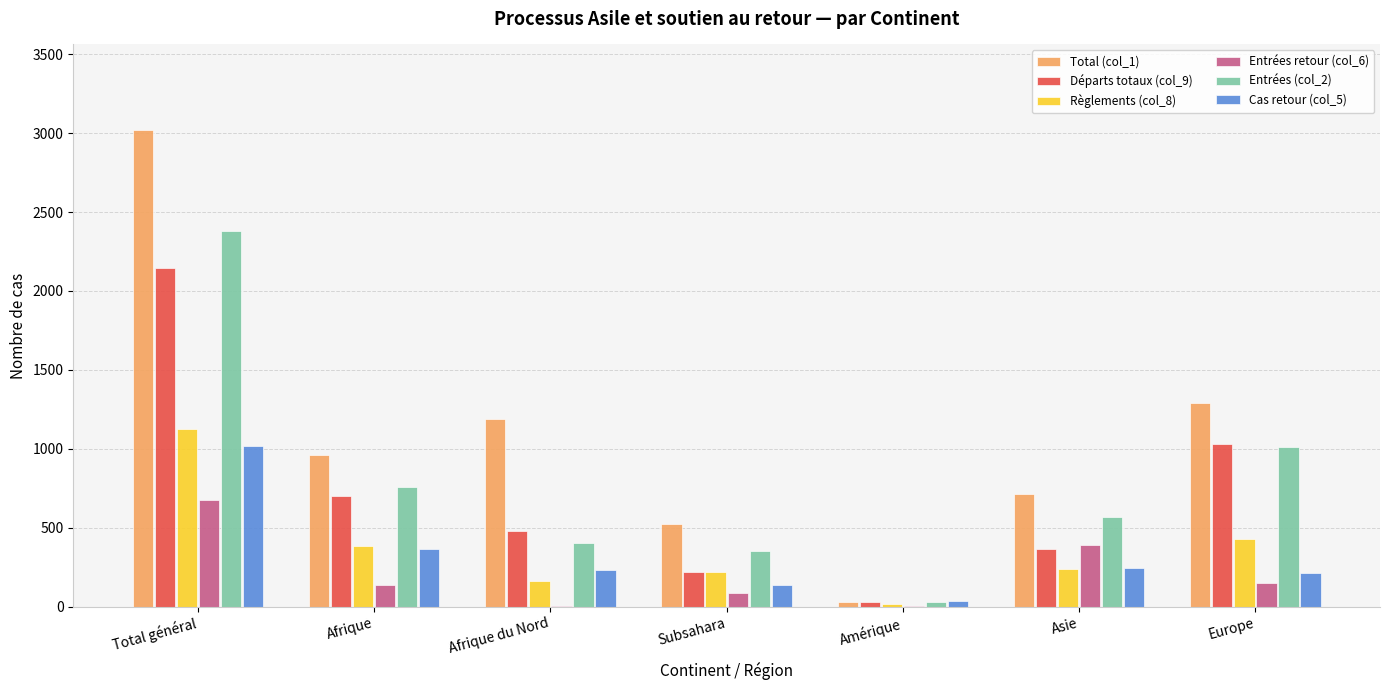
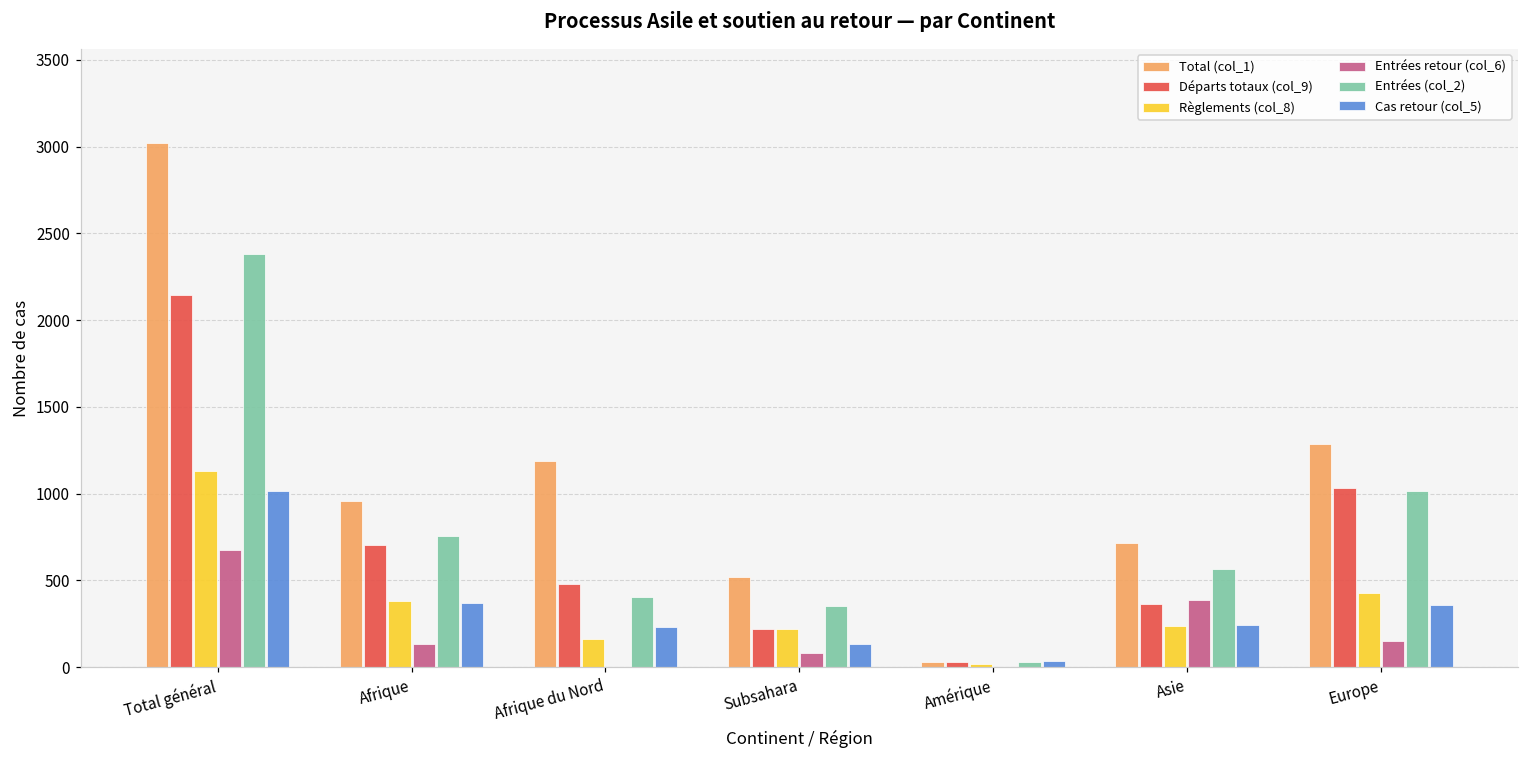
  {
    "Total (col_1)": {
      "Total général": 3020,
      "Afrique": 960,
      "Afrique du Nord": 1190,
      "Subsahara": 520,
      "Amérique": 30,
      "Asie": 720,
      "Europe": 1290
    },
    "Départs totaux (col_9)": {
      "Total général": 2140,
      "Afrique": 700,
      "Afrique du Nord": 480,
      "Subsahara": 220,
      "Amérique": 30,
      "Asie": 360,
      "Europe": 1030
    },
    "Règlements (col_8)": {
      "Total général": 1130,
      "Afrique": 380,
      "Afrique du Nord": 160,
      "Subsahara": 220,
      "Amérique": 20,
      "Asie": 240,
      "Europe": 430
    },
    "Entrées retour (col_6)": {
      "Total général": 680,
      "Afrique": 140,
      "Subsahara": 80,
      "Asie": 390,
      "Europe": 150
    },
    "Entrées (col_2)": {
      "Total général": 2380,
      "Afrique": 760,
      "Afrique du Nord": 400,
      "Subsahara": 350,
      "Amérique": 30,
      "Asie": 570,
      "Europe": 1010
    },
    "Cas retour (col_5)": {
      "Total général": 1020,
      "Afrique": 370,
      "Afrique du Nord": 230,
      "Subsahara": 140,
      "Amérique": 40,
      "Asie": 240,
-     "Europe": 210
+     "Europe": 360
    }
  }
